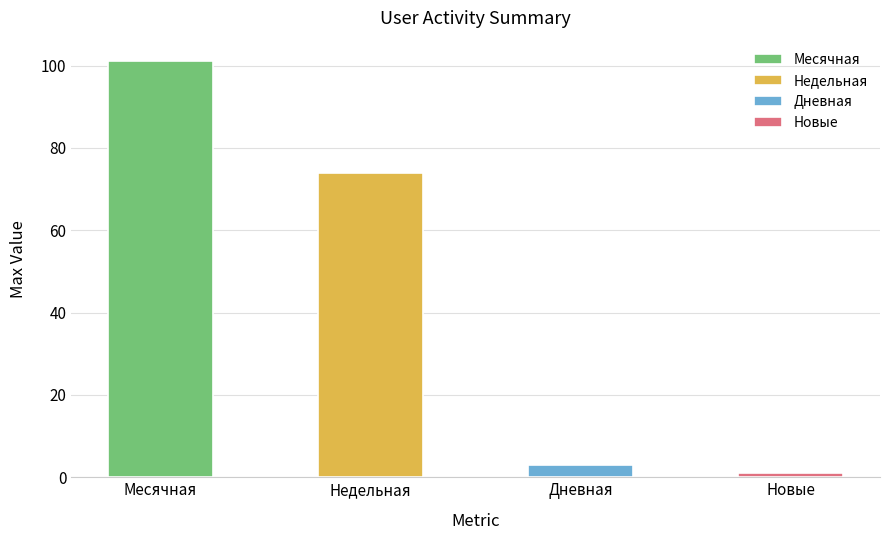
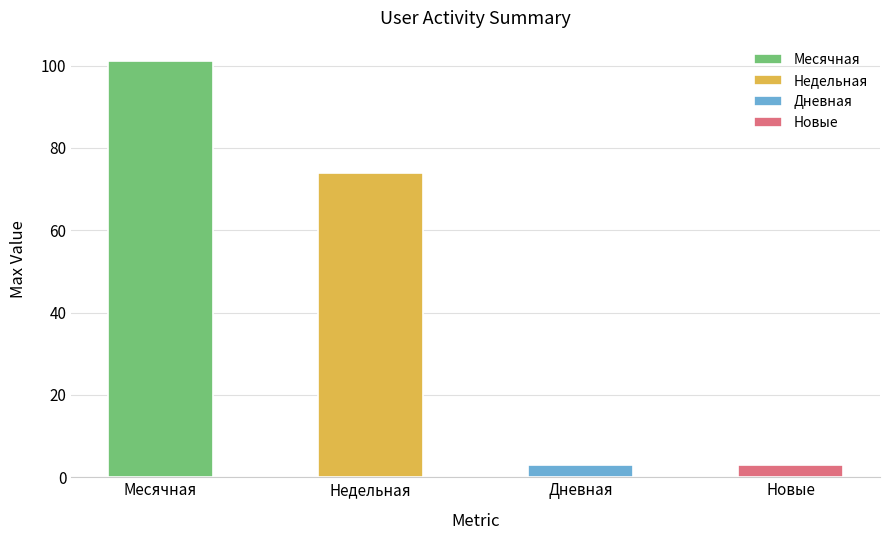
  {
    "Месячная": 101,
    "Недельная": 74,
    "Дневная": 3,
-   "Новые": 1
+   "Новые": 3
  }
